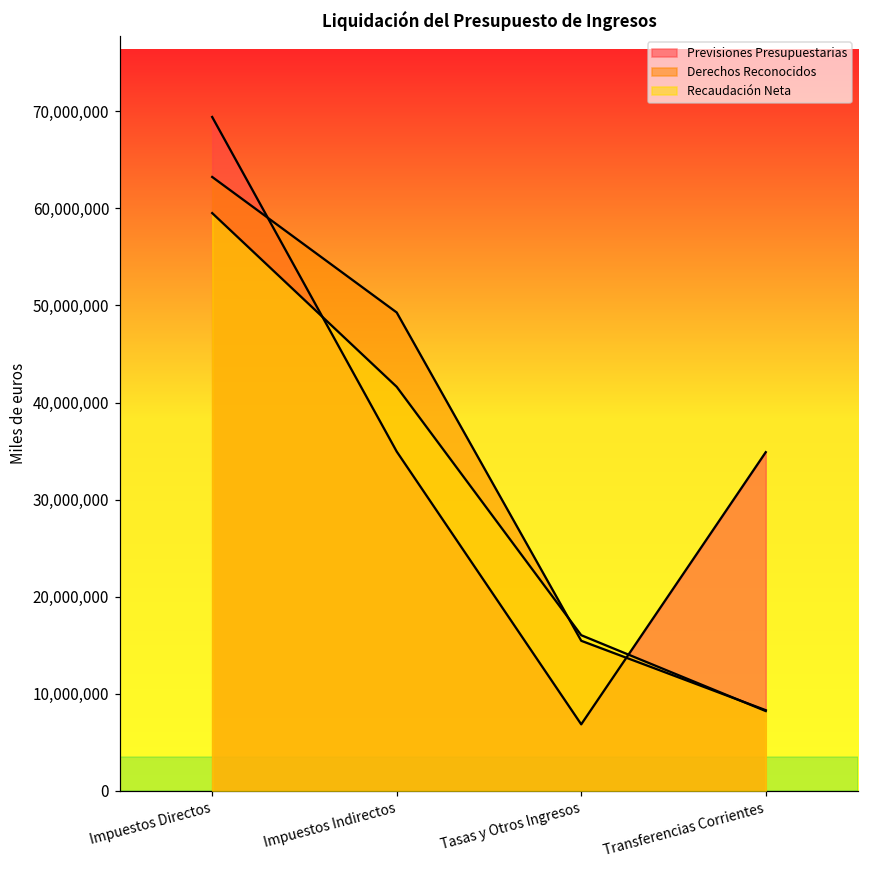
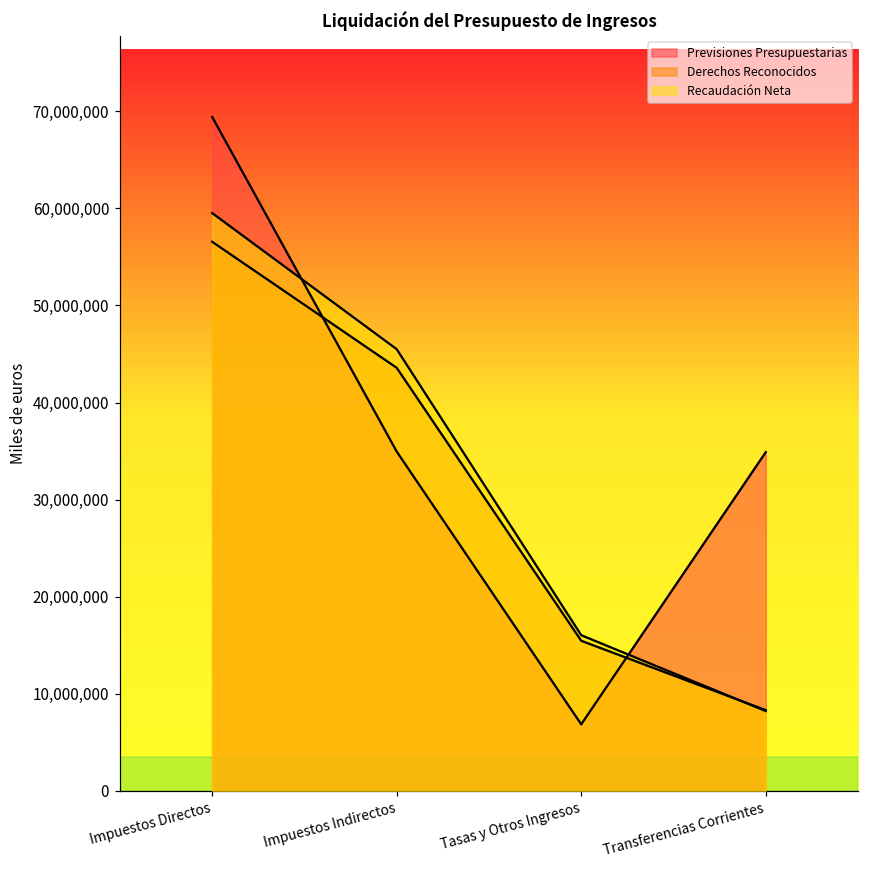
  {
    "Previsiones Presupuestarias": {
      "Impuestos Directos": "69,000,000",
      "Impuestos Indirectos": "35,000,000",
      "Tasas y Otros Ingresos": "7,000,000",
      "Transferencias Corrientes": "35,000,000"
    },
    "Derechos Reconocidos": {
-     "Impuestos Directos": "63,000,000",
-     "Impuestos Indirectos": "49,000,000",
+     "Impuestos Directos": "57,000,000",
+     "Impuestos Indirectos": "44,000,000",
      "Tasas y Otros Ingresos": "15,000,000"
    },
    "Recaudación Neta": {
      "Impuestos Directos": "60,000,000",
-     "Impuestos Indirectos": "42,000,000",
+     "Impuestos Indirectos": "45,000,000",
      "Tasas y Otros Ingresos": "16,000,000"
    }
  }
